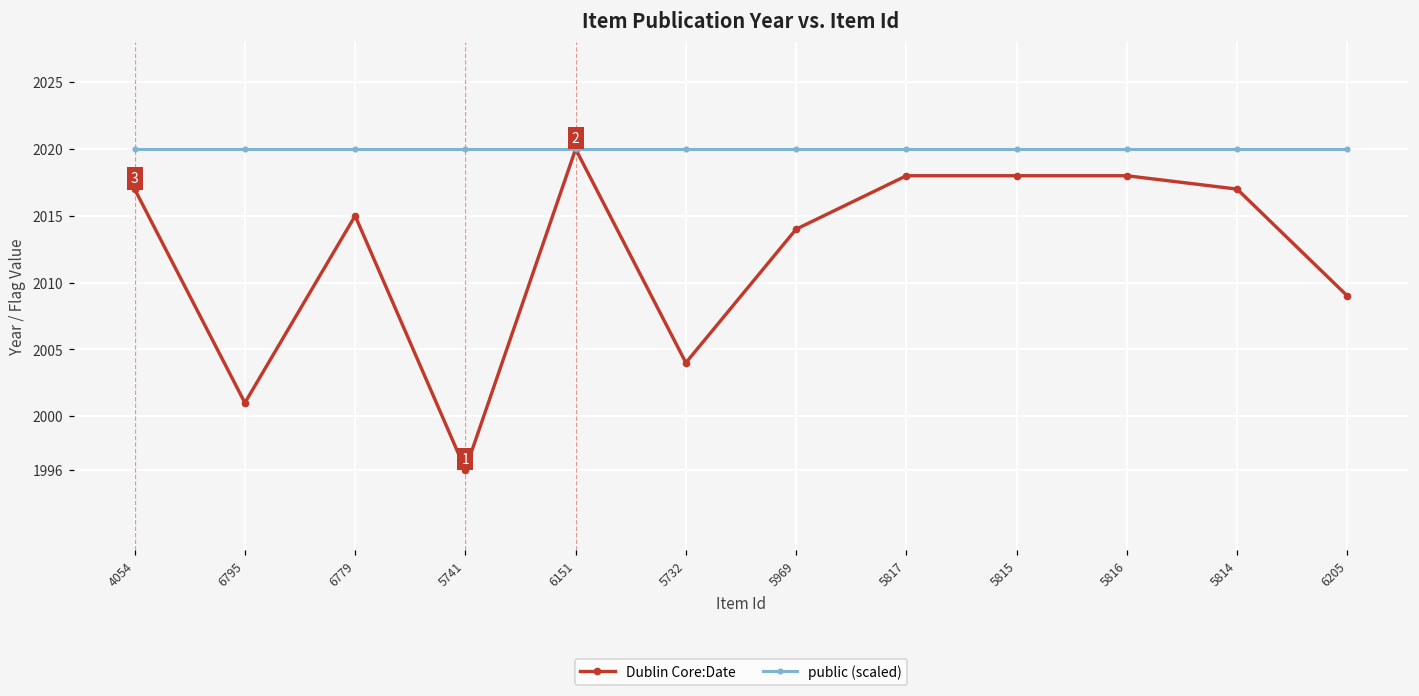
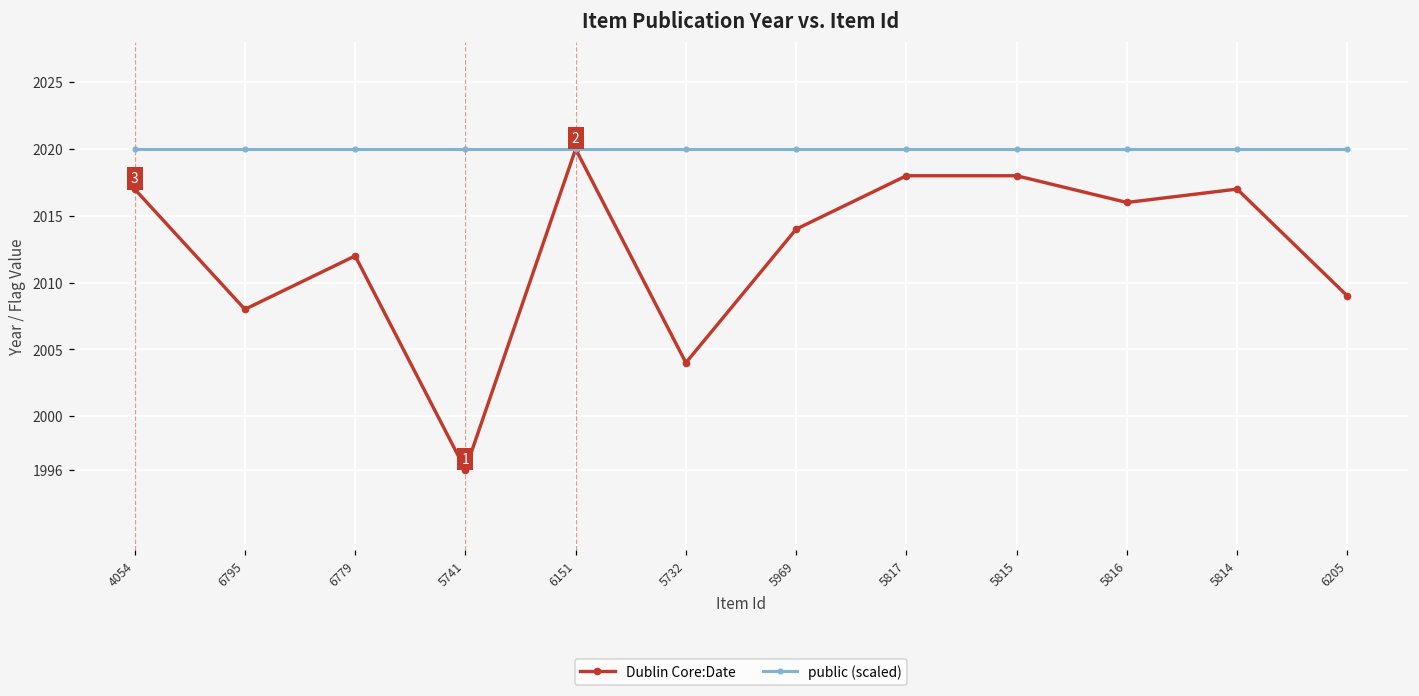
  {
    "Dublin Core:Date": {
-     "6795": 2001,
-     "6779": 2015,
+     "6795": 2008,
+     "6779": 2012,
      "5732": 2004,
      "5969": 2014,
      "5817": 2018,
      "5815": 2018,
-     "5816": 2018,
+     "5816": 2016,
      "5814": 2017,
      "6205": 2009
    },
    "public (scaled)": {
      "4054": 2020,
      "6795": 2020,
      "6779": 2020,
      "5741": 2020,
      "5732": 2020,
      "5969": 2020,
      "5817": 2020,
      "5815": 2020,
      "5816": 2020,
      "5814": 2020,
      "6205": 2020
    }
  }
